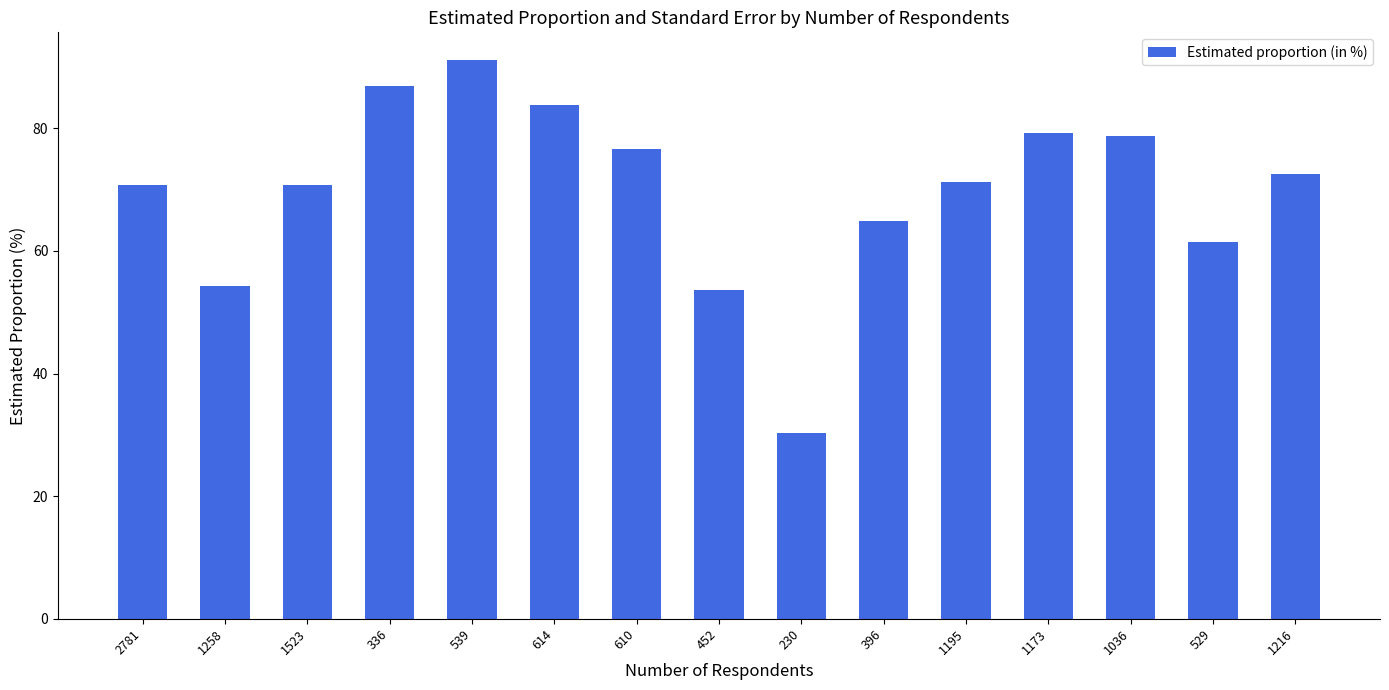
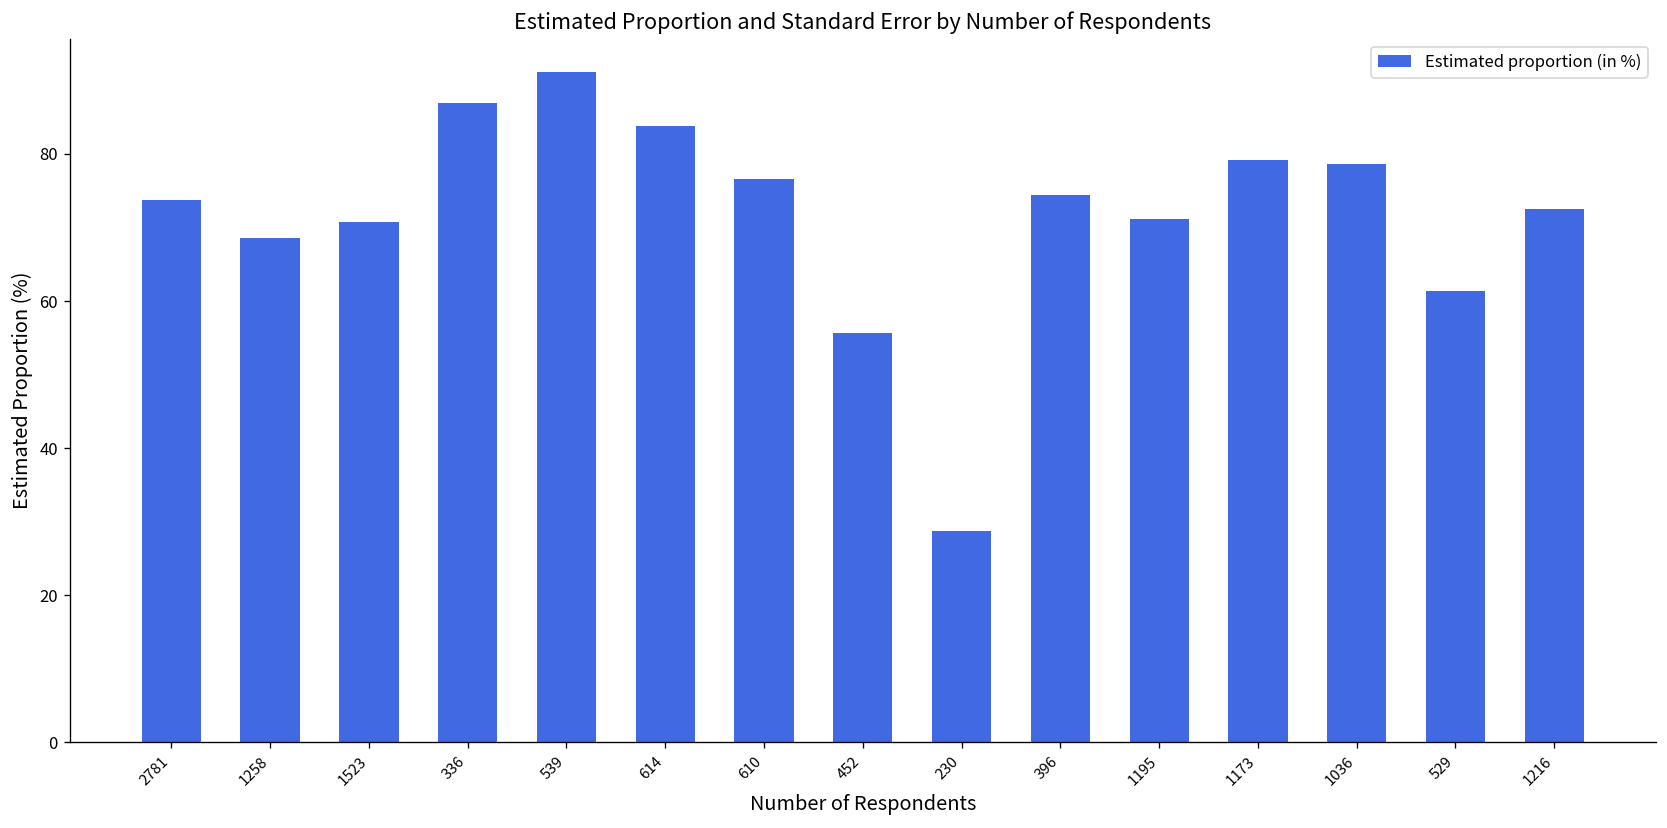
  {
-   "2781": 71,
-   "1258": 54,
+   "2781": 74,
+   "1258": 69,
    "1523": 71,
    "336": 87,
    "539": 91,
    "614": 84,
    "610": 77,
-   "452": 54,
-   "230": 30,
-   "396": 65,
+   "452": 56,
+   "230": 29,
+   "396": 74,
    "1195": 71,
    "1173": 79,
    "1036": 79,
    "529": 61,
    "1216": 73
  }
